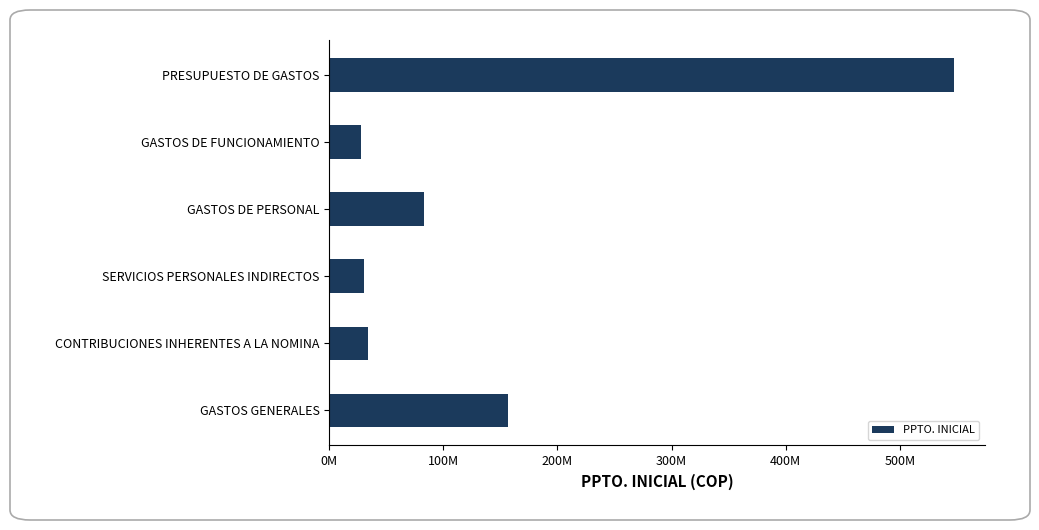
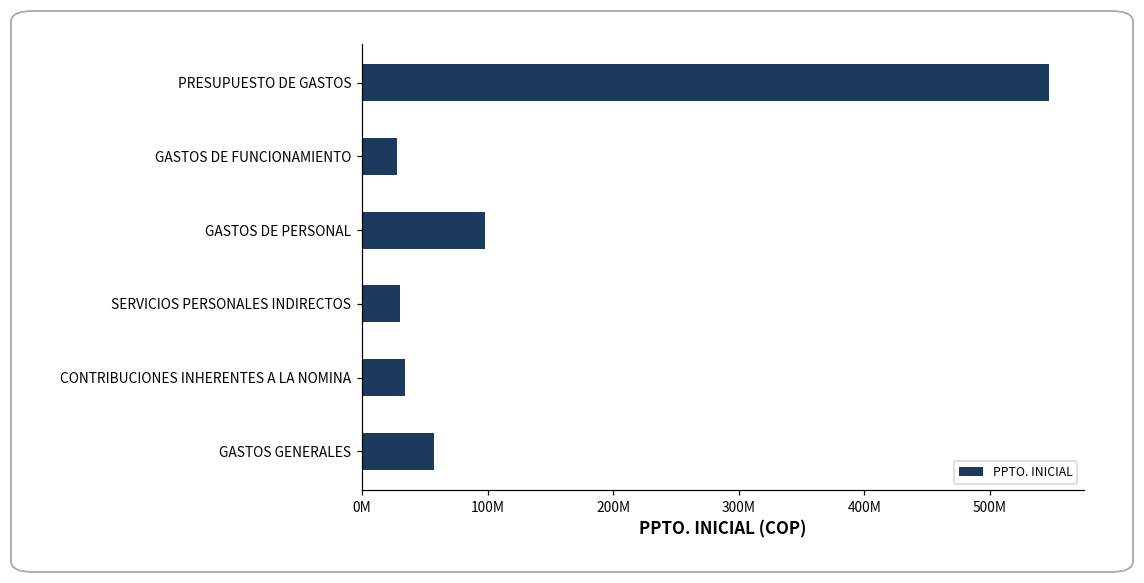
  {
    "PRESUPUESTO DE GASTOS": 547000000,
    "GASTOS DE FUNCIONAMIENTO": 28000000,
-   "GASTOS DE PERSONAL": 83000000,
+   "GASTOS DE PERSONAL": 97000000,
    "SERVICIOS PERSONALES INDIRECTOS": 31000000,
    "CONTRIBUCIONES INHERENTES A LA NOMINA": 34000000,
-   "GASTOS GENERALES": 157000000
+   "GASTOS GENERALES": 58000000
  }
